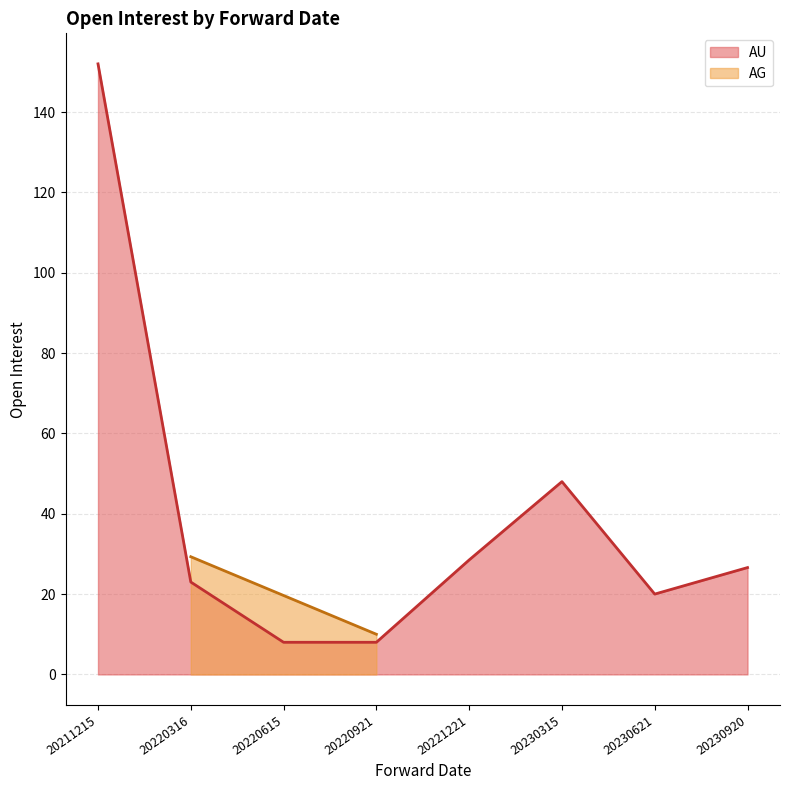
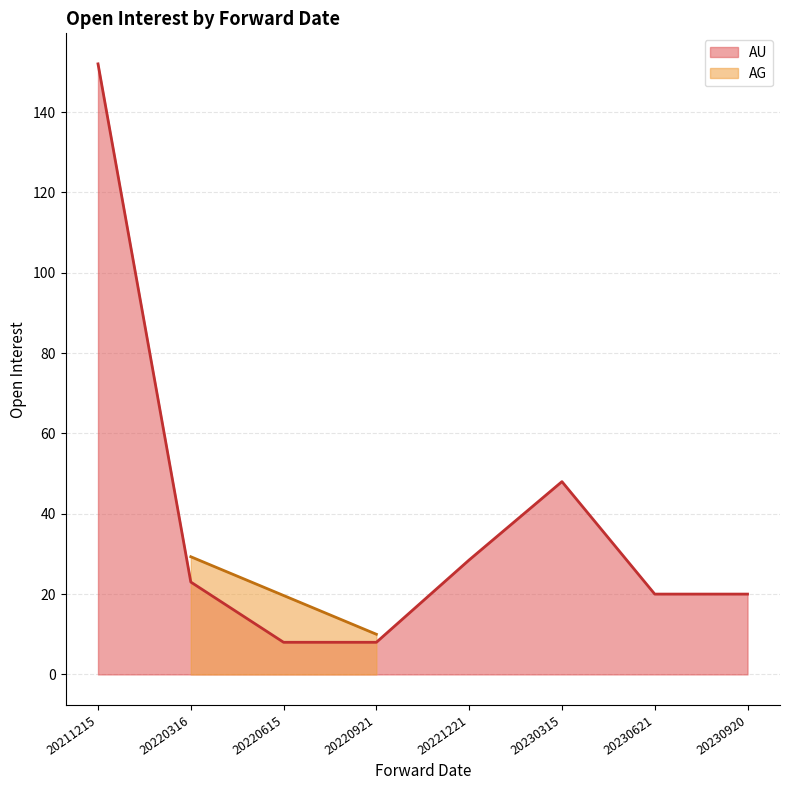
  {
    "AU": {
      "20211215": 152,
      "20220316": 23,
      "20220615": 8,
      "20220921": 8,
      "20221221": 29,
      "20230315": 48,
      "20230621": 20,
-     "20230920": 27
+     "20230920": 20
    },
    "AG": {
      "20220316": 29,
      "20220921": 10
    }
  }
